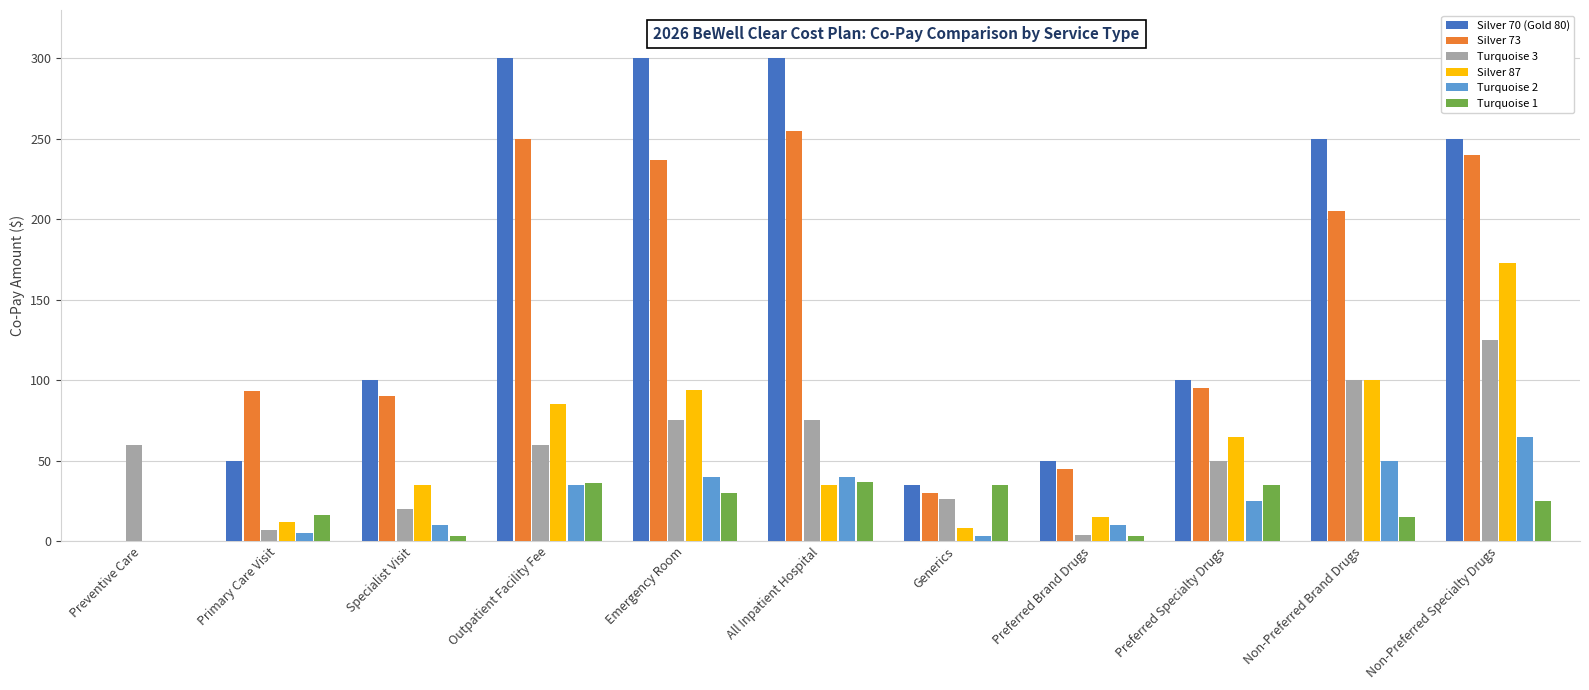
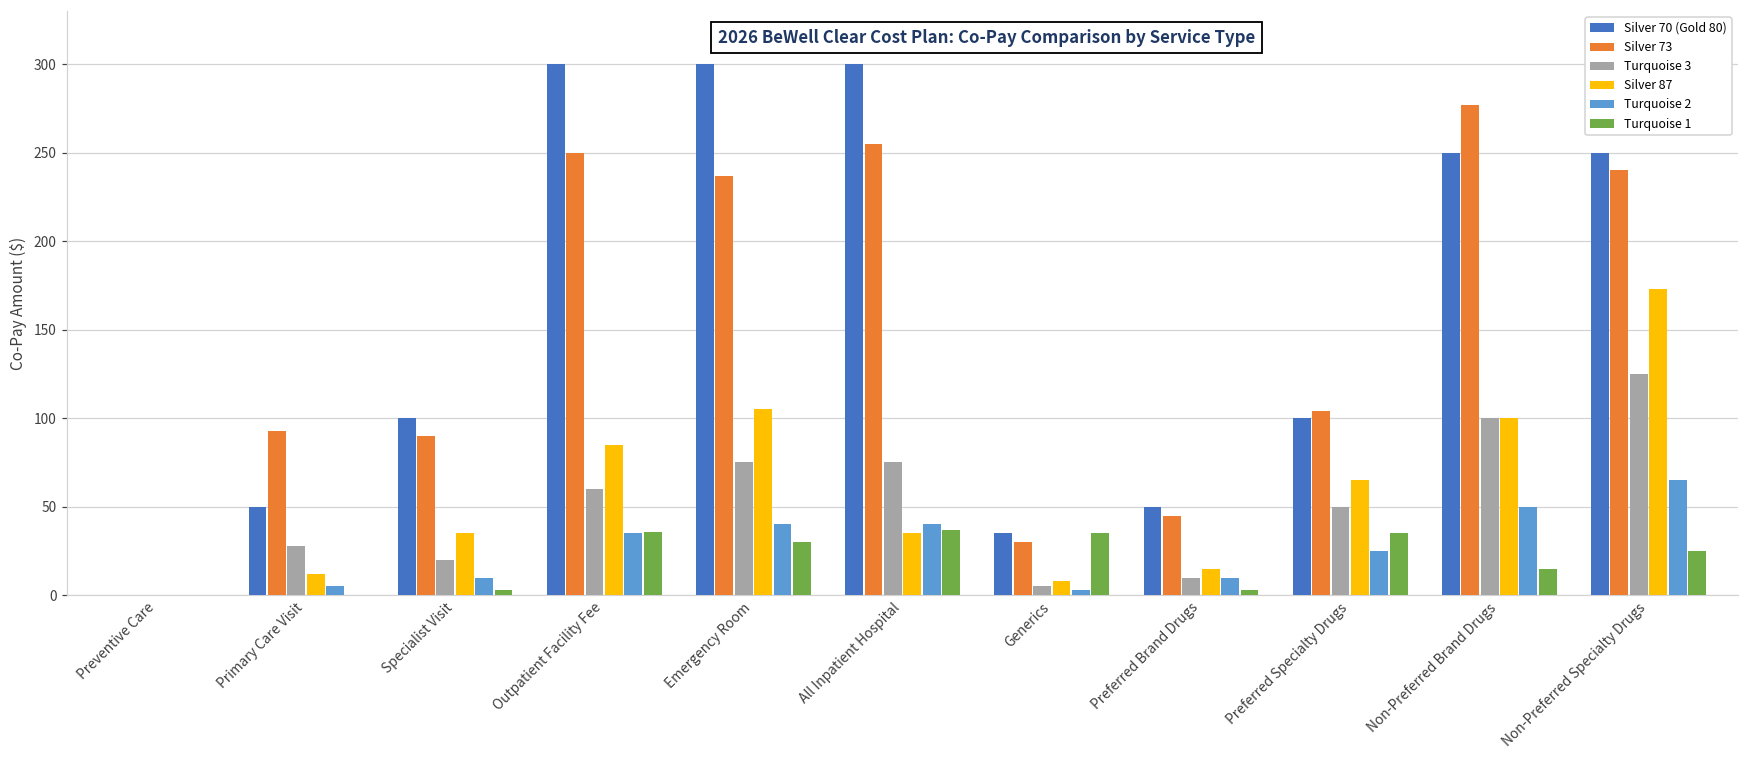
  {
    "Silver 73": {
      "Preventive Care": 0,
      "Primary Care Visit": 93,
      "Specialist Visit": 90,
      "Outpatient Facility Fee": 250,
      "Emergency Room": 237,
      "All Inpatient Hospital": 255,
      "Generics": 30,
      "Preferred Brand Drugs": 45,
-     "Preferred Specialty Drugs": 95,
-     "Non-Preferred Brand Drugs": 205,
+     "Preferred Specialty Drugs": 104,
+     "Non-Preferred Brand Drugs": 277,
      "Non-Preferred Specialty Drugs": 240
    },
    "Turquoise 3": {
-     "Preventive Care": 60,
-     "Primary Care Visit": 7,
+     "Preventive Care": 0,
+     "Primary Care Visit": 28,
      "Specialist Visit": 20,
      "Outpatient Facility Fee": 60,
      "Emergency Room": 75,
      "All Inpatient Hospital": 75,
-     "Generics": 26,
-     "Preferred Brand Drugs": 4,
+     "Generics": 5,
+     "Preferred Brand Drugs": 10,
      "Preferred Specialty Drugs": 50,
      "Non-Preferred Brand Drugs": 100,
      "Non-Preferred Specialty Drugs": 125
    },
    "Silver 87": {
      "Preventive Care": 0,
      "Primary Care Visit": 12,
      "Specialist Visit": 35,
      "Outpatient Facility Fee": 85,
-     "Emergency Room": 94,
+     "Emergency Room": 105,
      "All Inpatient Hospital": 35,
      "Generics": 8,
      "Preferred Brand Drugs": 15,
      "Preferred Specialty Drugs": 65,
      "Non-Preferred Brand Drugs": 100,
      "Non-Preferred Specialty Drugs": 173
    },
    "Turquoise 1": {
      "Preventive Care": 0,
-     "Primary Care Visit": 16,
+     "Primary Care Visit": 0,
      "Specialist Visit": 3,
      "Outpatient Facility Fee": 36,
      "Emergency Room": 30,
      "All Inpatient Hospital": 37,
      "Generics": 35,
      "Preferred Brand Drugs": 3,
      "Preferred Specialty Drugs": 35,
      "Non-Preferred Brand Drugs": 15,
      "Non-Preferred Specialty Drugs": 25
    }
  }
